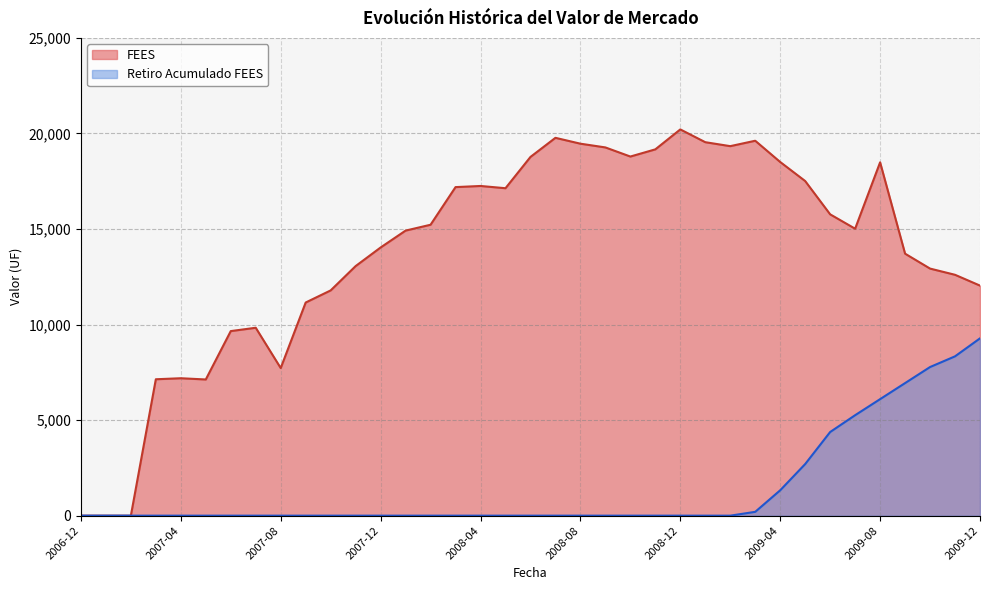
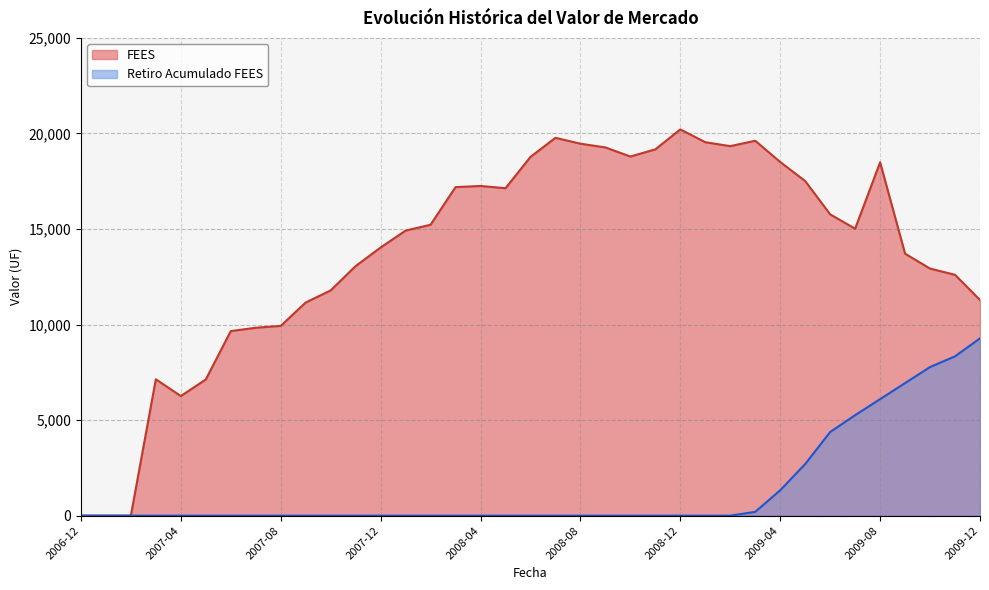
  {
    "FEES": {
-     "2007-04": "7,200",
-     "2007-08": "7,700",
+     "2007-04": "6,300",
+     "2007-08": "9,900",
      "2007-12": "14,000",
      "2008-04": "17,300",
      "2008-08": "19,500",
      "2008-12": "20,200",
      "2009-04": "18,500",
      "2009-08": "18,500",
-     "2009-12": "12,000"
+     "2009-12": "11,300"
    },
    "Retiro Acumulado FEES": {
      "2007-04": "0",
      "2007-08": "0",
      "2007-12": "0",
      "2008-04": "0",
      "2008-08": "0",
      "2008-12": "0",
      "2009-04": "1,300",
      "2009-08": "6,100",
      "2009-12": "9,300"
    }
  }
